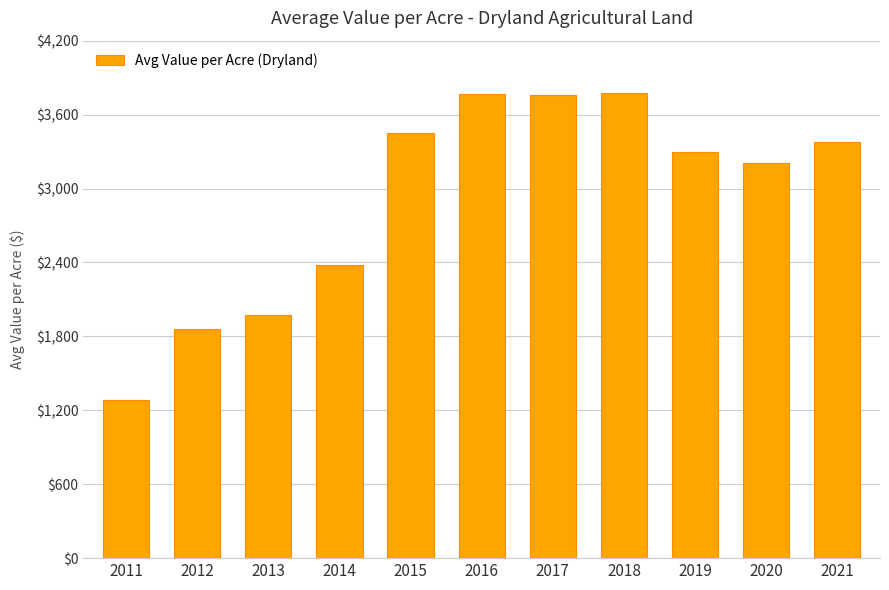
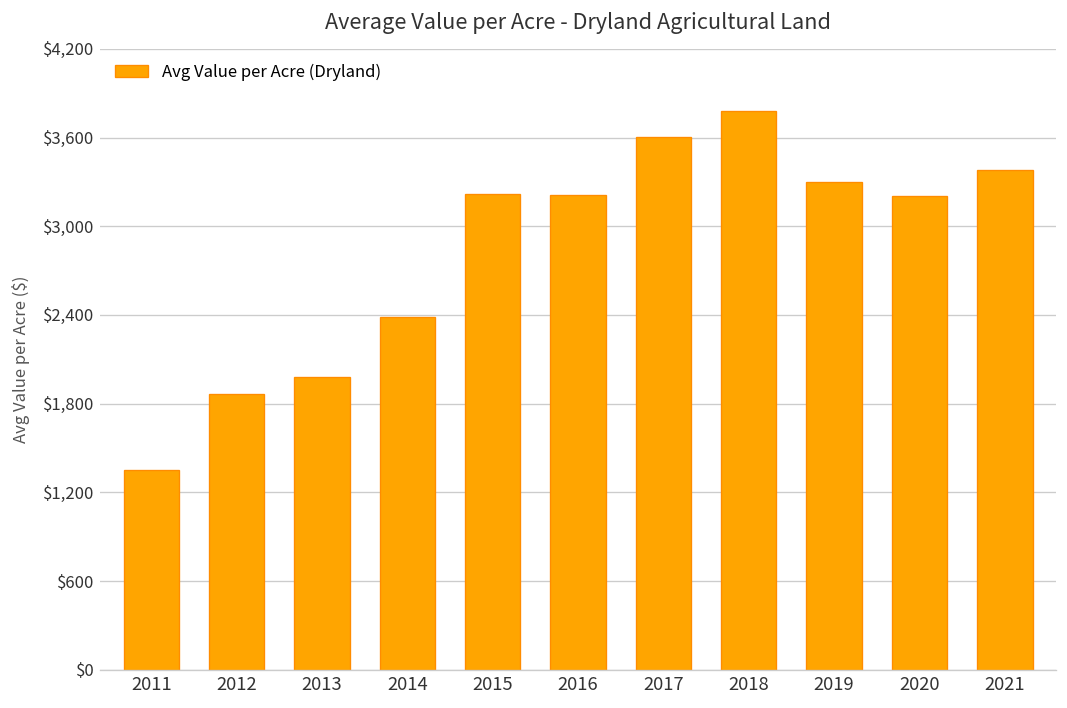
  {
-   "2011": "$1,280",
+   "2011": "$1,350",
    "2012": "$1,860",
    "2013": "$1,980",
    "2014": "$2,380",
-   "2015": "$3,450",
-   "2016": "$3,770",
-   "2017": "$3,760",
+   "2015": "$3,220",
+   "2016": "$3,210",
+   "2017": "$3,600",
    "2018": "$3,780",
    "2019": "$3,300",
    "2020": "$3,210",
    "2021": "$3,380"
  }
